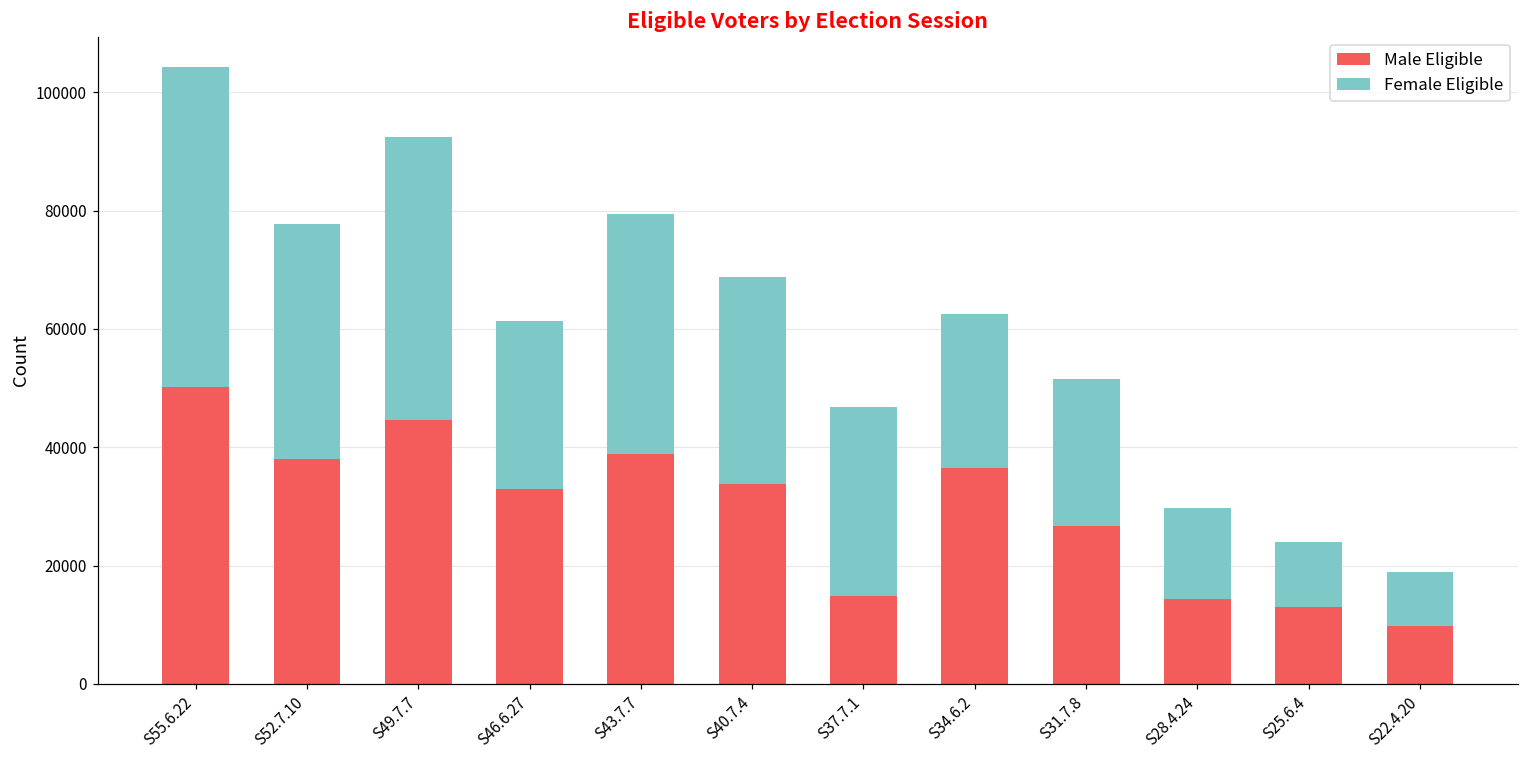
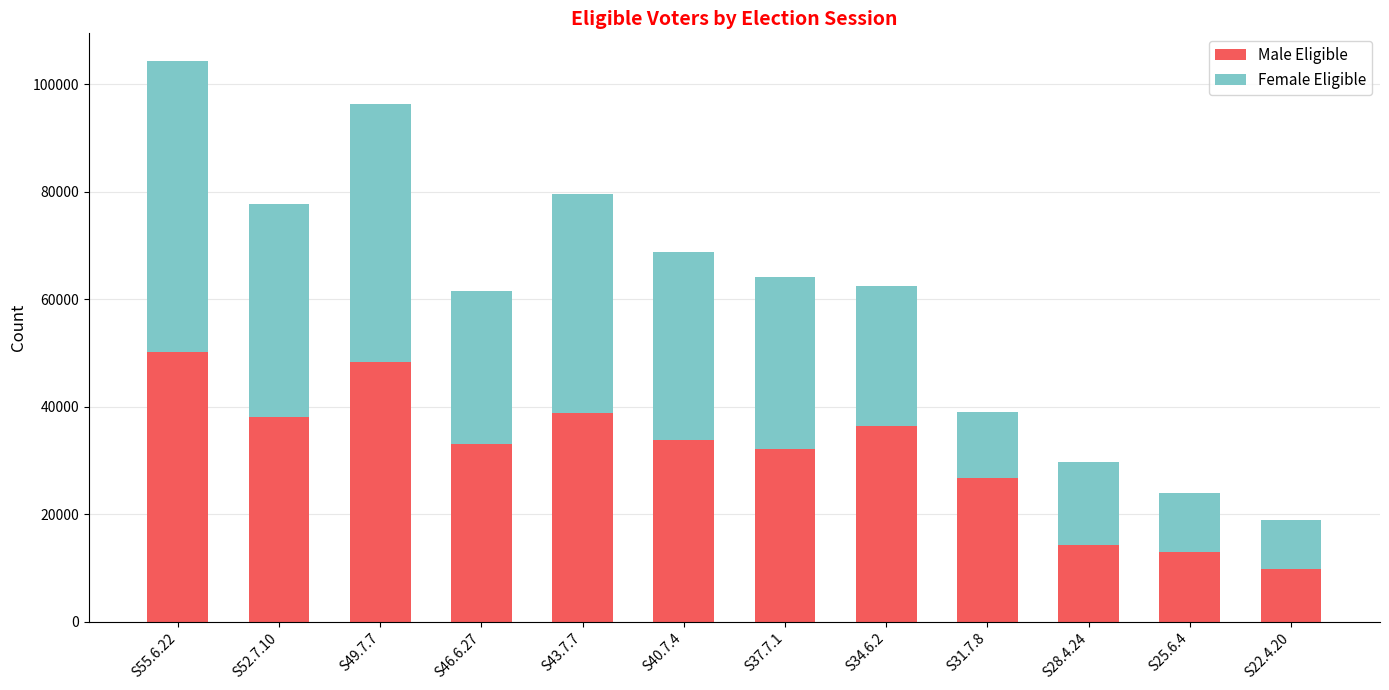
  {
    "Male Eligible": {
      "S55.6.22": 50000,
      "S52.7.10": 38000,
-     "S49.7.7": 45000,
+     "S49.7.7": 48000,
      "S46.6.27": 33000,
      "S43.7.7": 39000,
      "S40.7.4": 34000,
-     "S37.7.1": 15000,
+     "S37.7.1": 32000,
      "S34.6.2": 36000,
      "S31.7.8": 27000,
      "S28.4.24": 14000,
      "S25.6.4": 13000,
      "S22.4.20": 10000
    },
    "Female Eligible": {
      "S55.6.22": 54000,
      "S52.7.10": 40000,
      "S49.7.7": 48000,
      "S46.6.27": 28000,
      "S43.7.7": 41000,
      "S40.7.4": 35000,
      "S37.7.1": 32000,
      "S34.6.2": 26000,
-     "S31.7.8": 25000,
+     "S31.7.8": 12000,
      "S28.4.24": 15000,
      "S25.6.4": 11000,
      "S22.4.20": 9000
    }
  }
